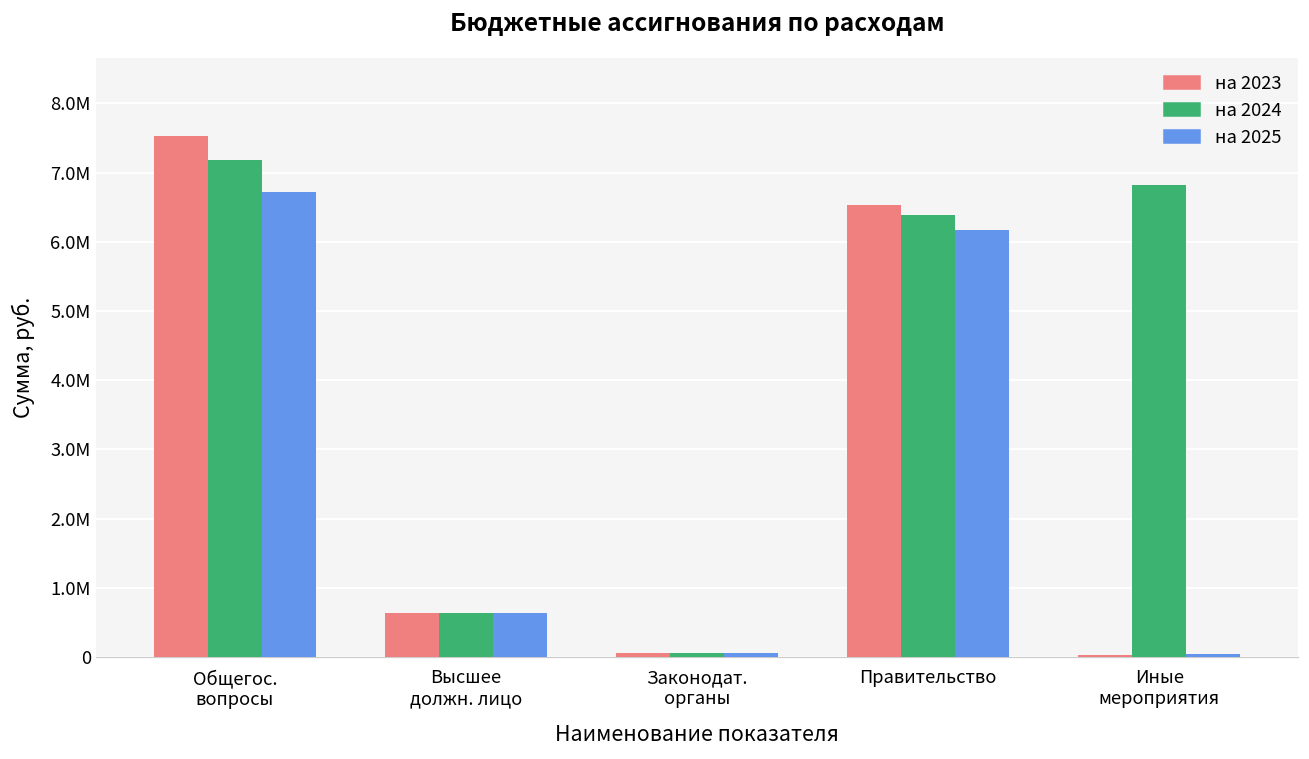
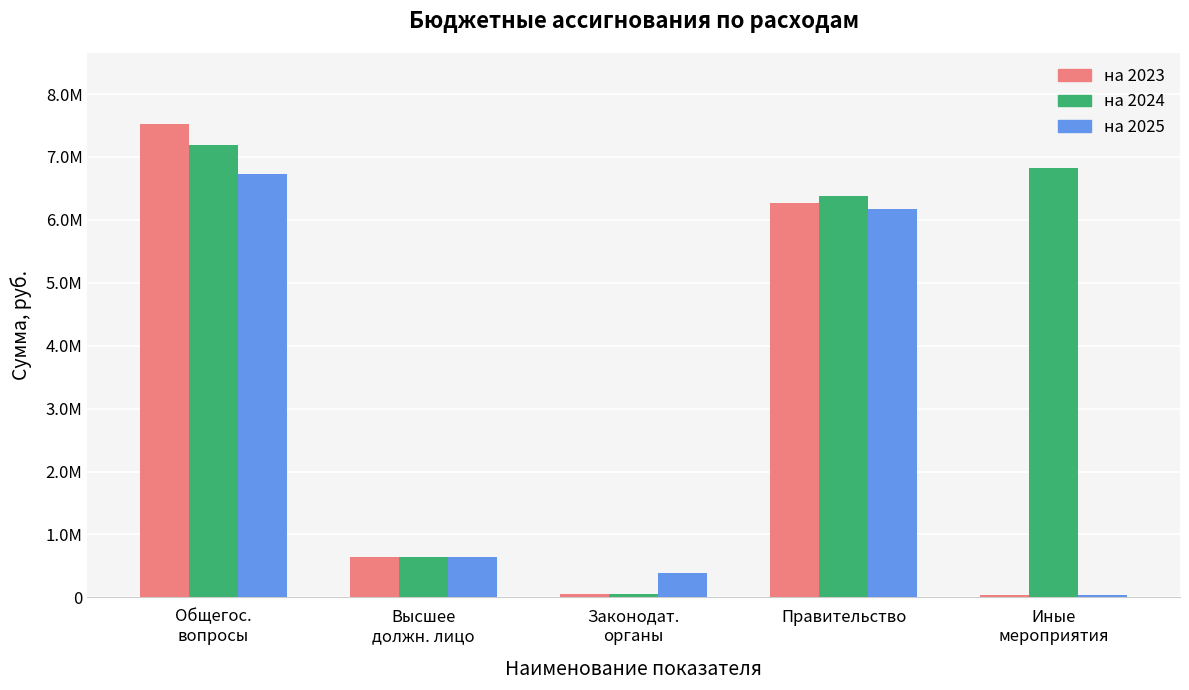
  {
    "на 2023": {
      "Общегос. вопросы": 7500000,
      "Высшее должн. лицо": 600000,
      "Законодат. органы": 100000,
-     "Правительство": 6500000
+     "Правительство": 6300000
    },
    "на 2024": {
      "Общегос. вопросы": 7200000,
      "Высшее должн. лицо": 600000,
      "Законодат. органы": 100000,
      "Правительство": 6400000,
      "Иные мероприятия": 6800000
    },
    "на 2025": {
      "Общегос. вопросы": 6700000,
      "Высшее должн. лицо": 600000,
-     "Законодат. органы": 100000,
+     "Законодат. органы": 400000,
      "Правительство": 6200000,
      "Иные мероприятия": 0
    }
  }
